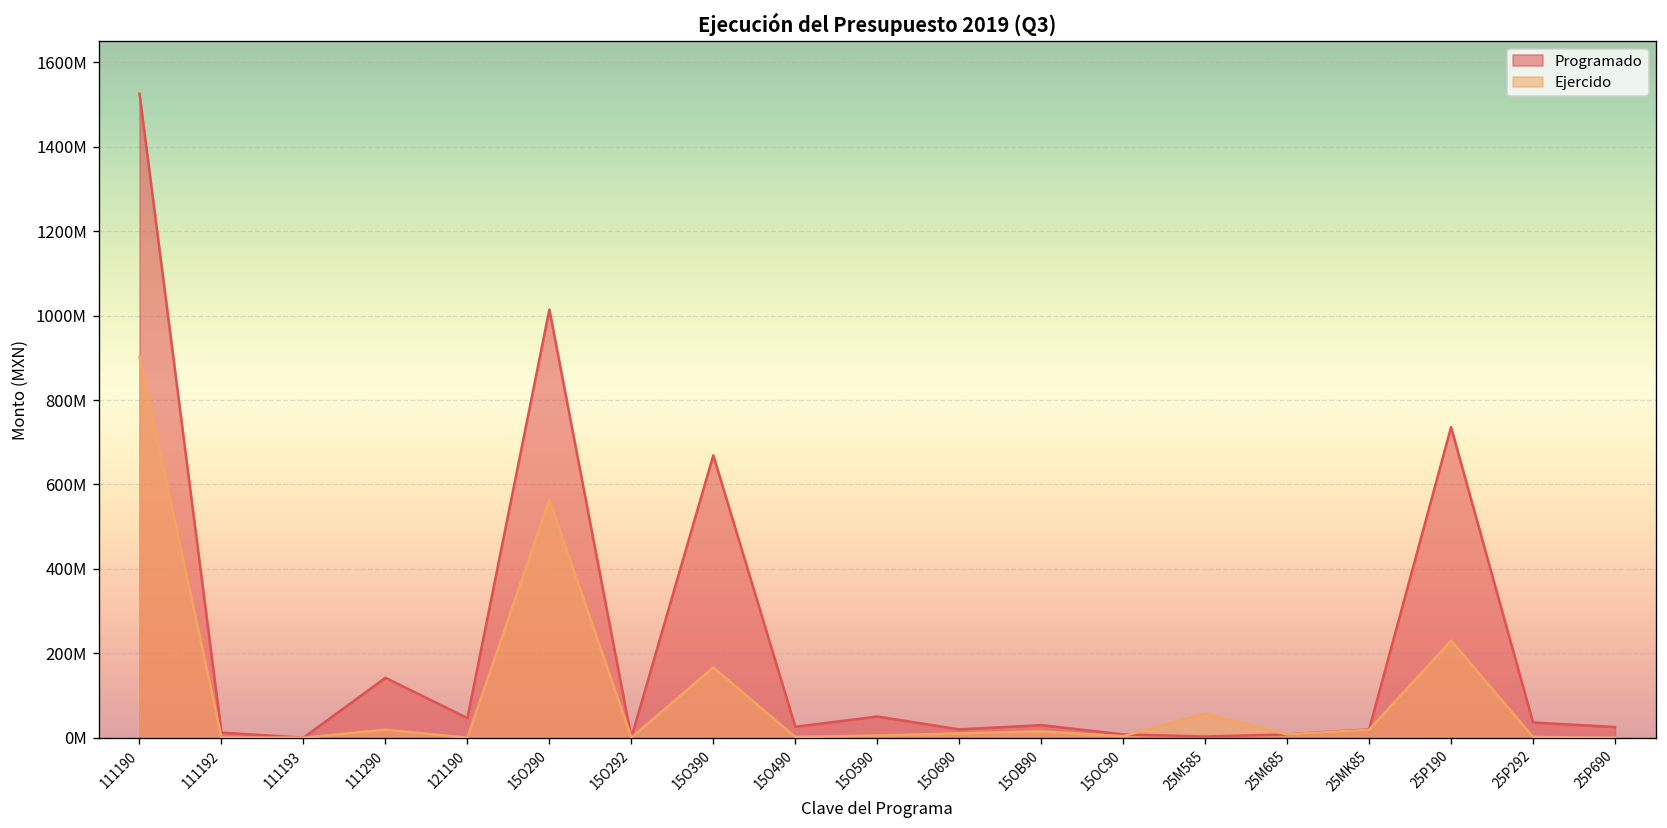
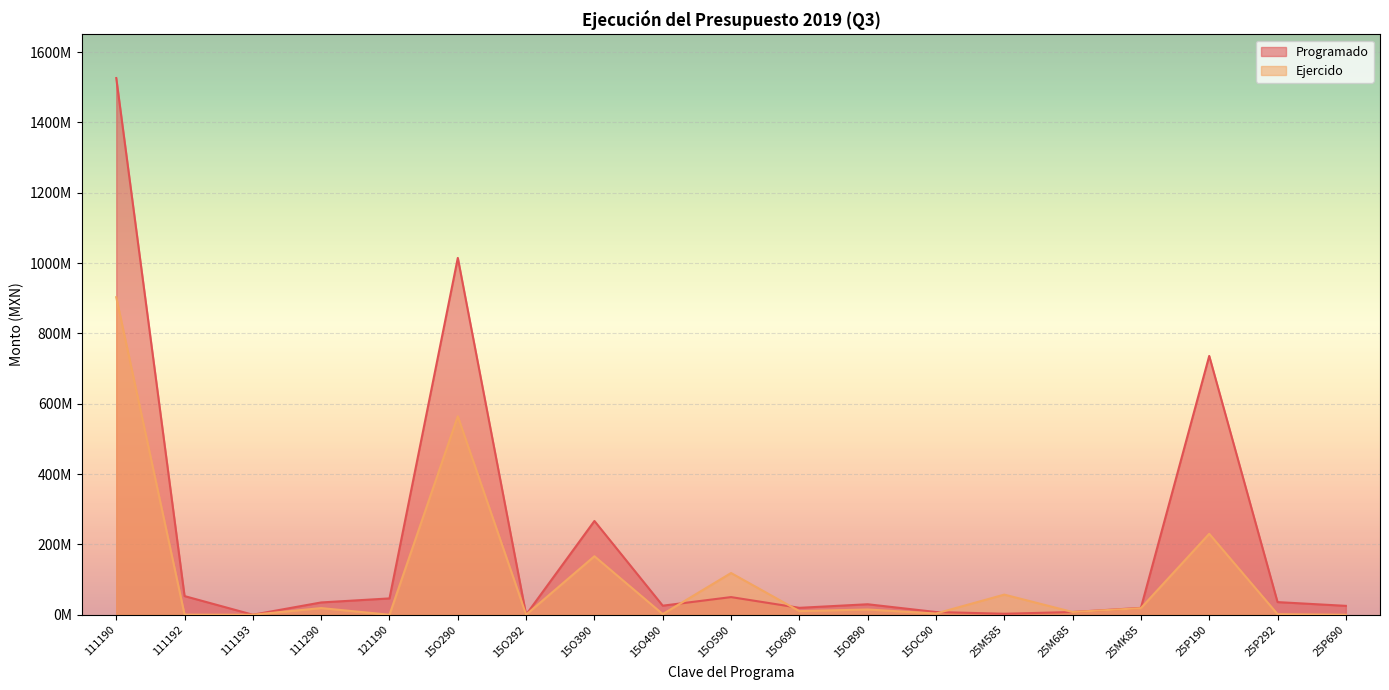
  {
    "Programado": {
      "111190": 1530000000,
-     "111192": 10000000,
-     "111290": 140000000,
+     "111192": 50000000,
+     "111290": 30000000,
      "121190": 50000000,
      "15O290": 1010000000,
-     "15O390": 670000000,
+     "15O390": 270000000,
      "15O490": 30000000,
      "15O590": 50000000,
      "15O690": 20000000,
      "15OB90": 30000000,
      "25M585": 0,
      "25P190": 740000000,
      "25P292": 40000000,
      "25P690": 30000000
    },
    "Ejercido": {
      "111190": 900000000,
      "111192": 0,
      "111290": 20000000,
      "121190": 0,
      "15O290": 560000000,
      "15O390": 170000000,
      "15O490": 0,
-     "15O590": 10000000,
+     "15O590": 120000000,
      "15O690": 10000000,
      "15OB90": 10000000,
      "25M585": 60000000,
      "25P190": 230000000,
      "25P292": 0,
      "25P690": 0
    }
  }
